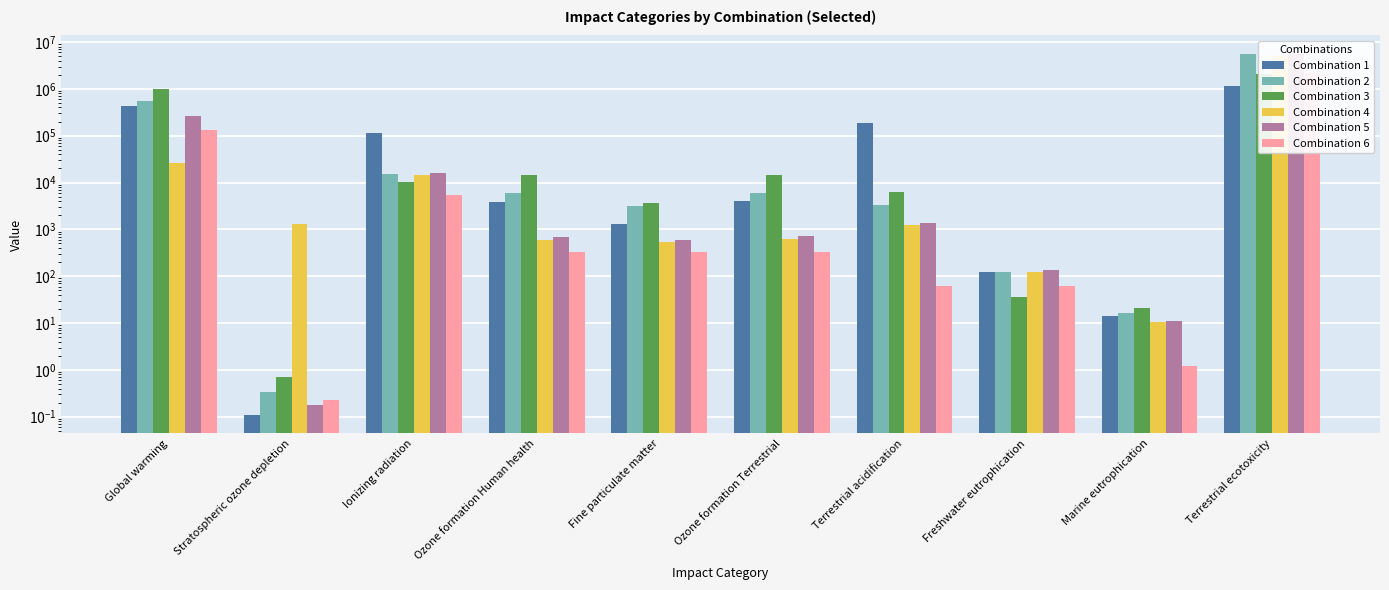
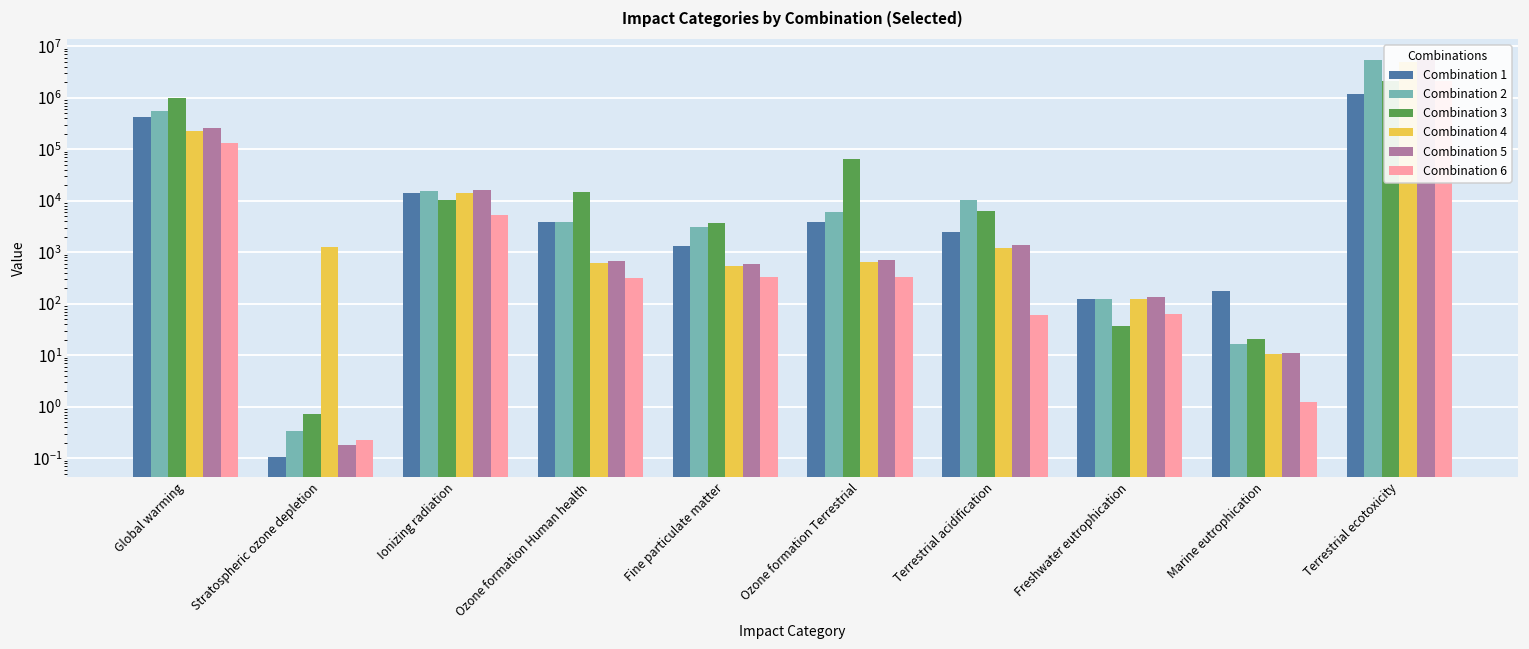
  {
    "Combination 1": {
      "Global warming": 400000,
      "Stratospheric ozone depletion": 0.11,
-     "Ionizing radiation": 110000,
+     "Ionizing radiation": 14000,
      "Ozone formation Human health": 4000,
      "Fine particulate matter": 1300,
      "Ozone formation Terrestrial": 4000,
-     "Terrestrial acidification": 180000,
+     "Terrestrial acidification": 3000,
      "Freshwater eutrophication": 120,
-     "Marine eutrophication": 14,
+     "Marine eutrophication": 180,
      "Terrestrial ecotoxicity": 1200000
    },
    "Combination 2": {
      "Global warming": 600000,
      "Stratospheric ozone depletion": 0.3,
      "Ionizing radiation": 15000,
-     "Ozone formation Human health": 6000,
+     "Ozone formation Human health": 4000,
      "Fine particulate matter": 3000,
      "Ozone formation Terrestrial": 6000,
-     "Terrestrial acidification": 3000,
+     "Terrestrial acidification": 10000,
      "Freshwater eutrophication": 130,
      "Marine eutrophication": 17,
      "Terrestrial ecotoxicity": 5000000
    },
    "Combination 3": {
      "Global warming": 1000000,
      "Stratospheric ozone depletion": 0.7,
      "Ionizing radiation": 10000,
      "Ozone formation Human health": 15000,
      "Fine particulate matter": 4000,
-     "Ozone formation Terrestrial": 15000,
+     "Ozone formation Terrestrial": 60000,
      "Terrestrial acidification": 6000,
      "Freshwater eutrophication": 40,
      "Marine eutrophication": 20
    },
    "Combination 4": {
-     "Global warming": 30000,
+     "Global warming": 200000,
      "Stratospheric ozone depletion": 1300,
      "Ionizing radiation": 14000,
      "Ozone formation Human health": 600,
      "Fine particulate matter": 500,
      "Ozone formation Terrestrial": 600,
      "Terrestrial acidification": 1200,
      "Freshwater eutrophication": 120,
      "Marine eutrophication": 10
    },
    "Combination 5": {
      "Global warming": 300000,
      "Stratospheric ozone depletion": 0.18,
      "Ionizing radiation": 16000,
      "Ozone formation Human health": 700,
      "Fine particulate matter": 600,
      "Ozone formation Terrestrial": 700,
      "Terrestrial acidification": 1400,
      "Freshwater eutrophication": 140,
      "Marine eutrophication": 11
    },
    "Combination 6": {
      "Global warming": 130000,
      "Stratospheric ozone depletion": 0.2,
      "Ionizing radiation": 5000,
      "Ozone formation Human health": 300,
      "Fine particulate matter": 300,
      "Ozone formation Terrestrial": 300,
      "Terrestrial acidification": 60,
      "Freshwater eutrophication": 60,
      "Marine eutrophication": 1.2
    }
  }
